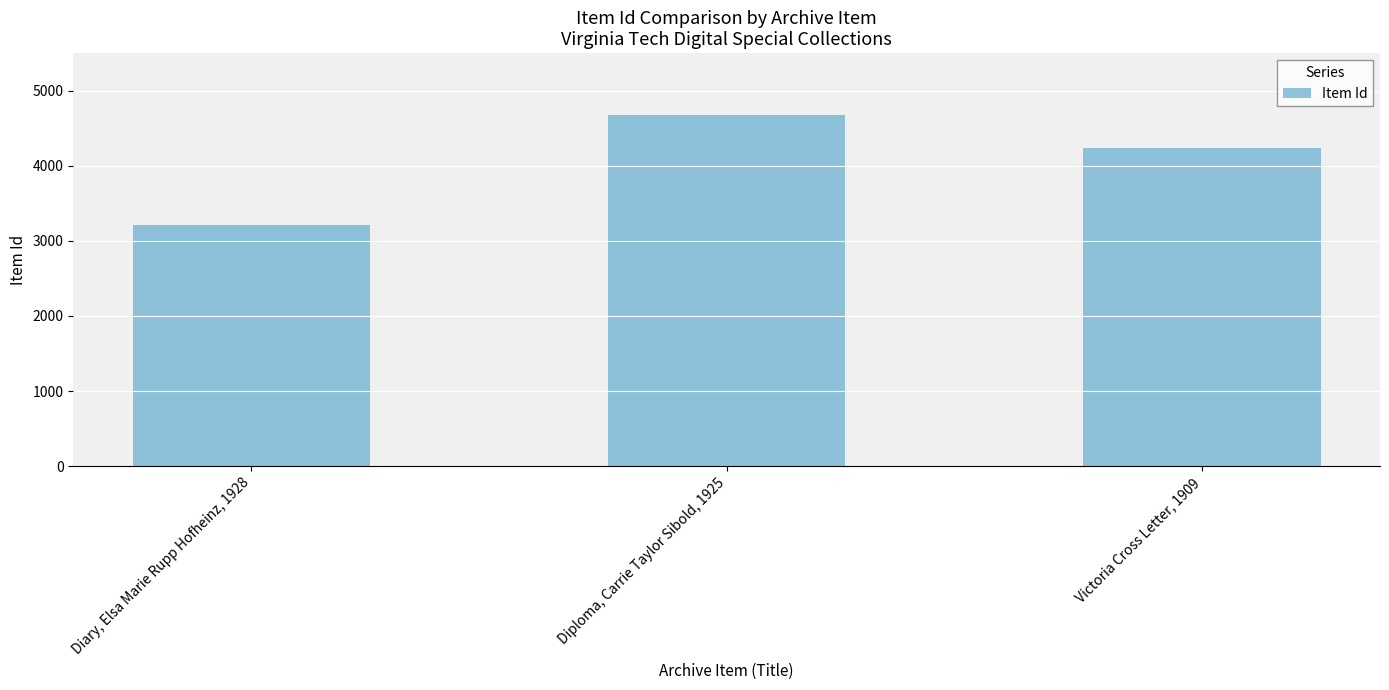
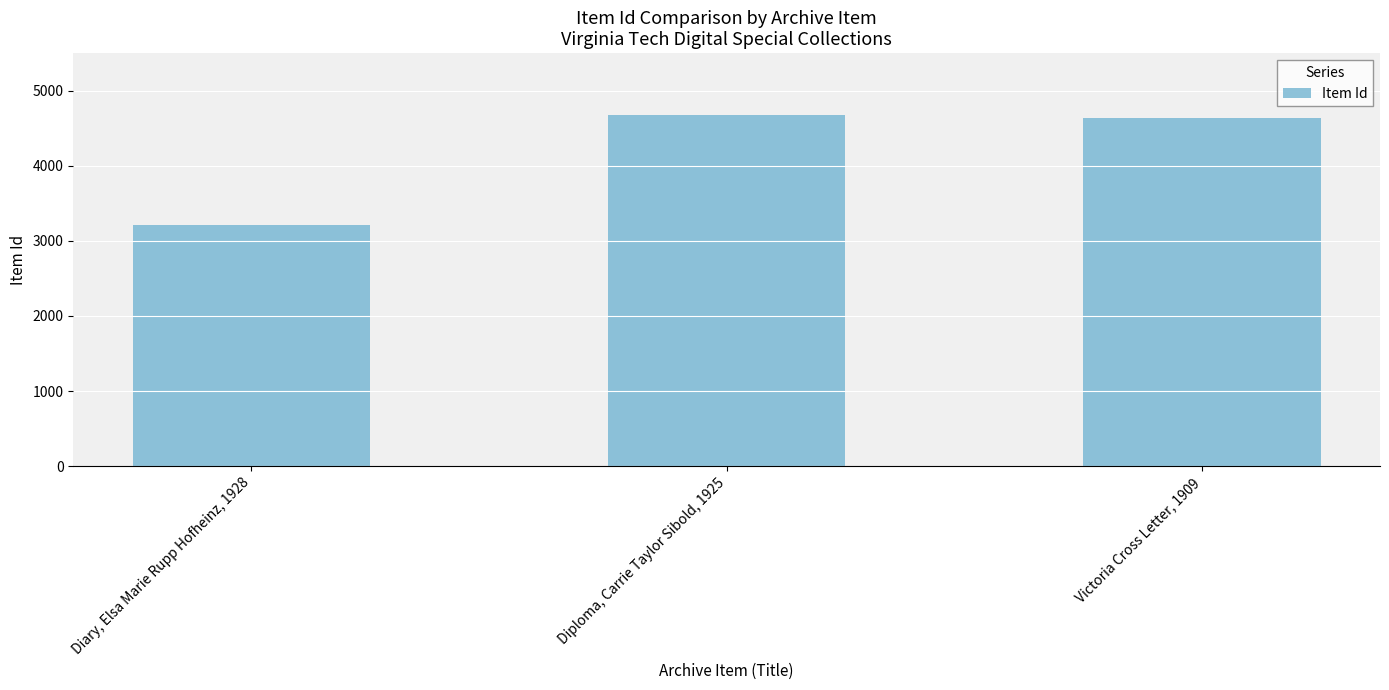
  {
    "Diary, Elsa Marie Rupp Hofheinz, 1928": 3200,
    "Diploma, Carrie Taylor Sibold, 1925": 4700,
-   "Victoria Cross Letter, 1909": 4200
+   "Victoria Cross Letter, 1909": 4600
  }
